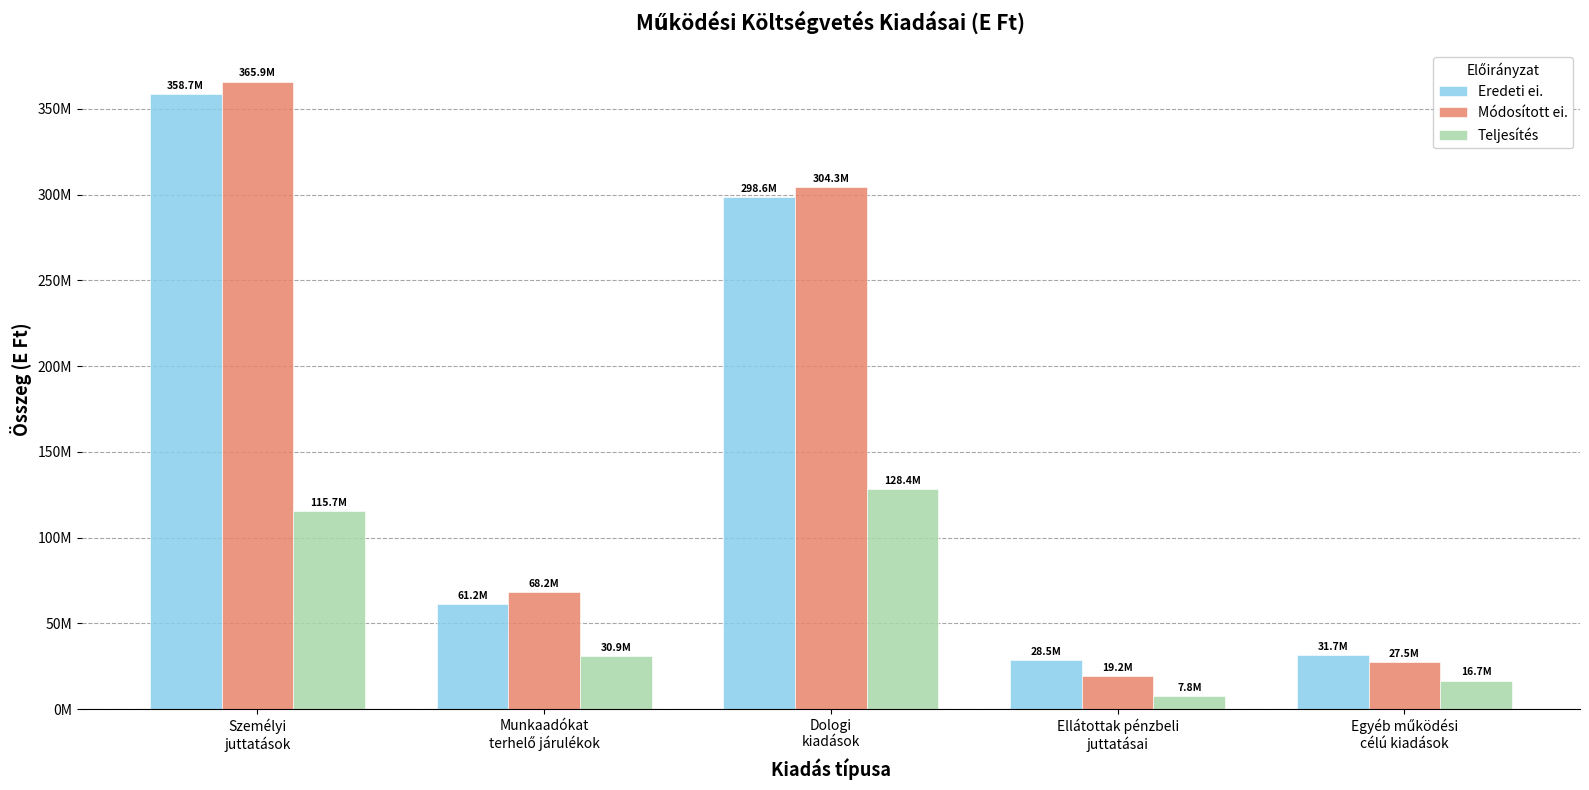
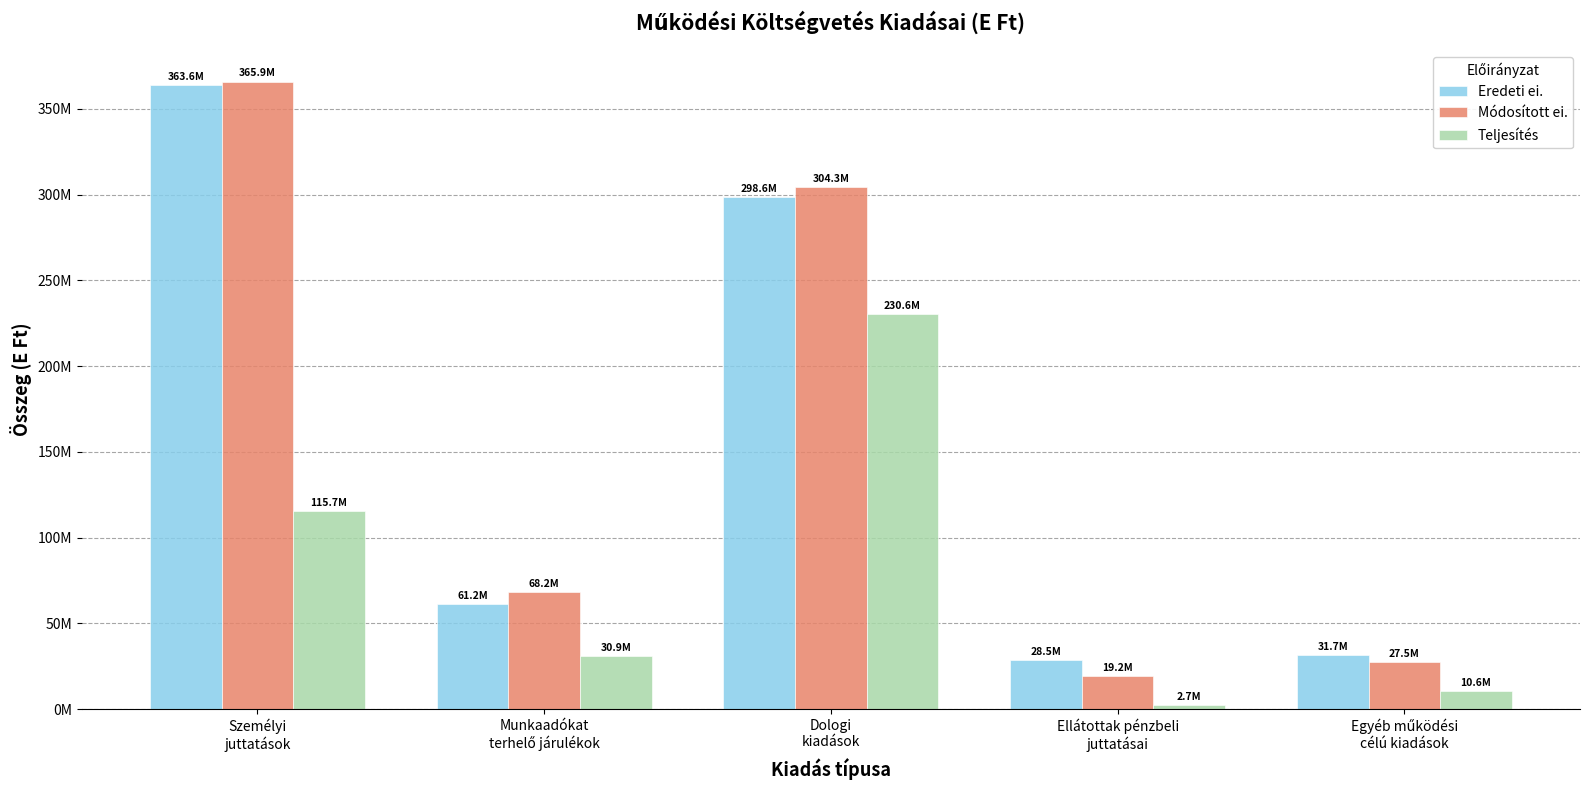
  {
    "Eredeti ei.": {
-     "Személyi juttatások": "358.7M",
+     "Személyi juttatások": "363.6M",
      "Munkaadókat terhelő járulékok": "61.2M",
      "Dologi kiadások": "298.6M",
      "Ellátottak pénzbeli juttatásai": "28.5M",
      "Egyéb működési célú kiadások": "31.7M"
    },
    "Módosított ei.": {
      "Személyi juttatások": "365.9M",
      "Munkaadókat terhelő járulékok": "68.2M",
      "Dologi kiadások": "304.3M",
      "Ellátottak pénzbeli juttatásai": "19.2M",
      "Egyéb működési célú kiadások": "27.5M"
    },
    "Teljesítés": {
      "Személyi juttatások": "115.7M",
      "Munkaadókat terhelő járulékok": "30.9M",
-     "Dologi kiadások": "128.4M",
-     "Ellátottak pénzbeli juttatásai": "7.8M",
-     "Egyéb működési célú kiadások": "16.7M"
+     "Dologi kiadások": "230.6M",
+     "Ellátottak pénzbeli juttatásai": "2.7M",
+     "Egyéb működési célú kiadások": "10.6M"
    }
  }
